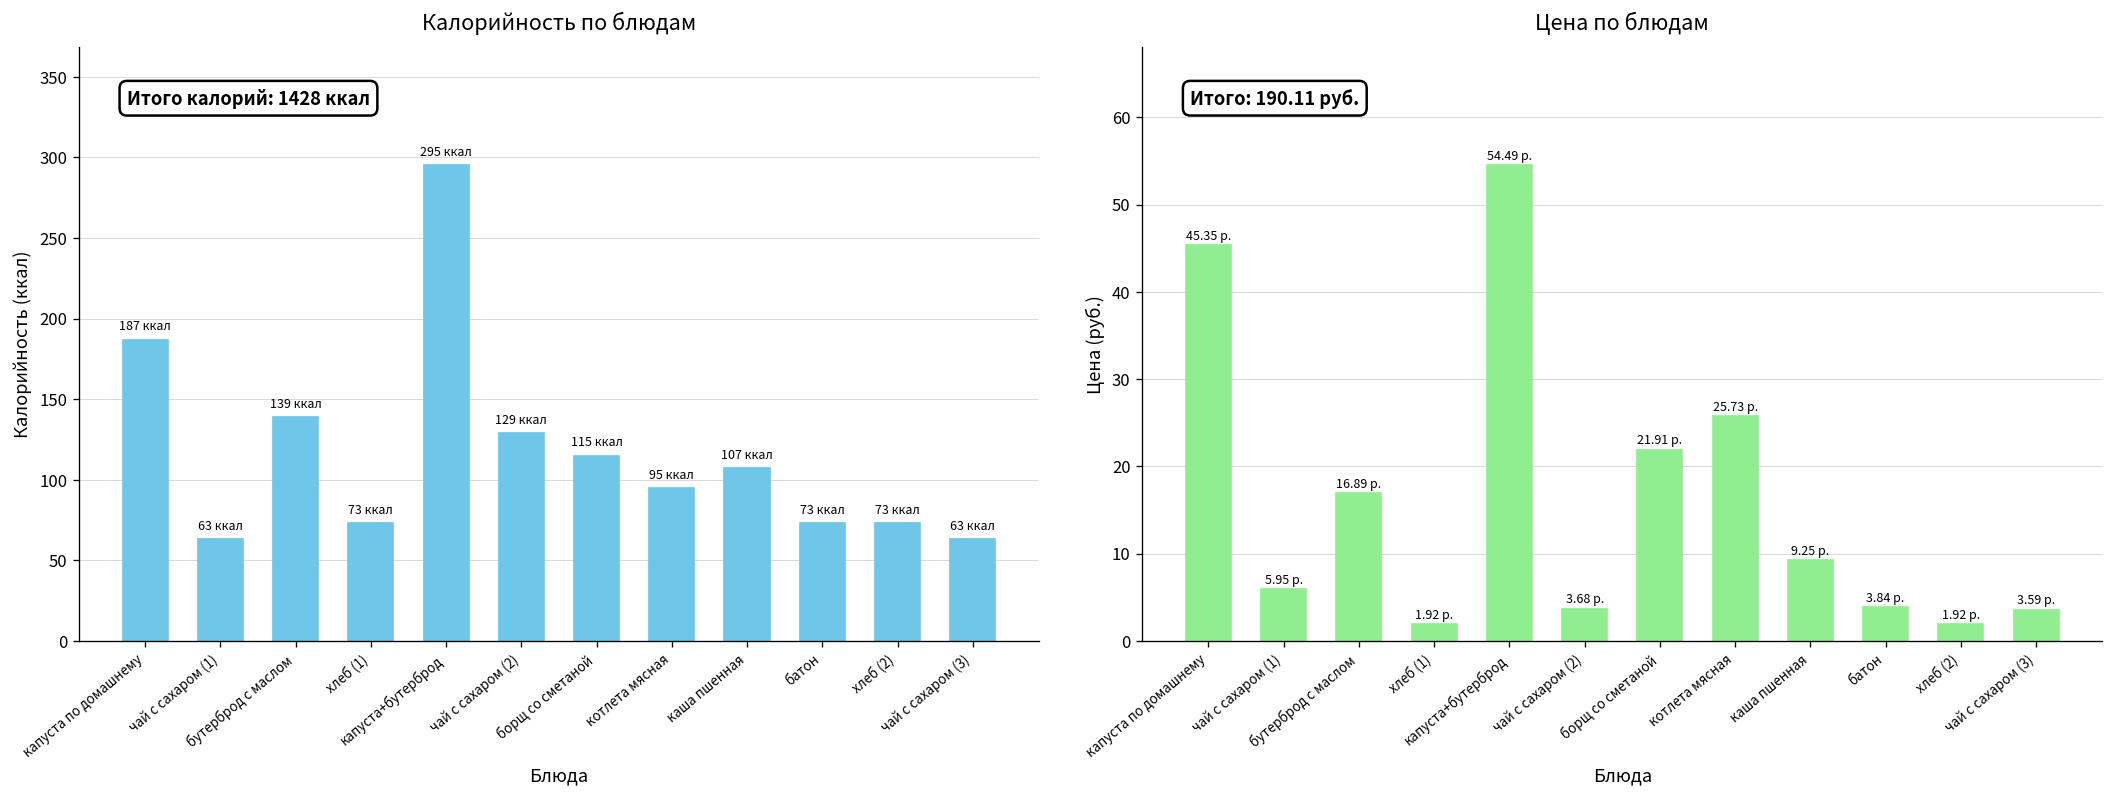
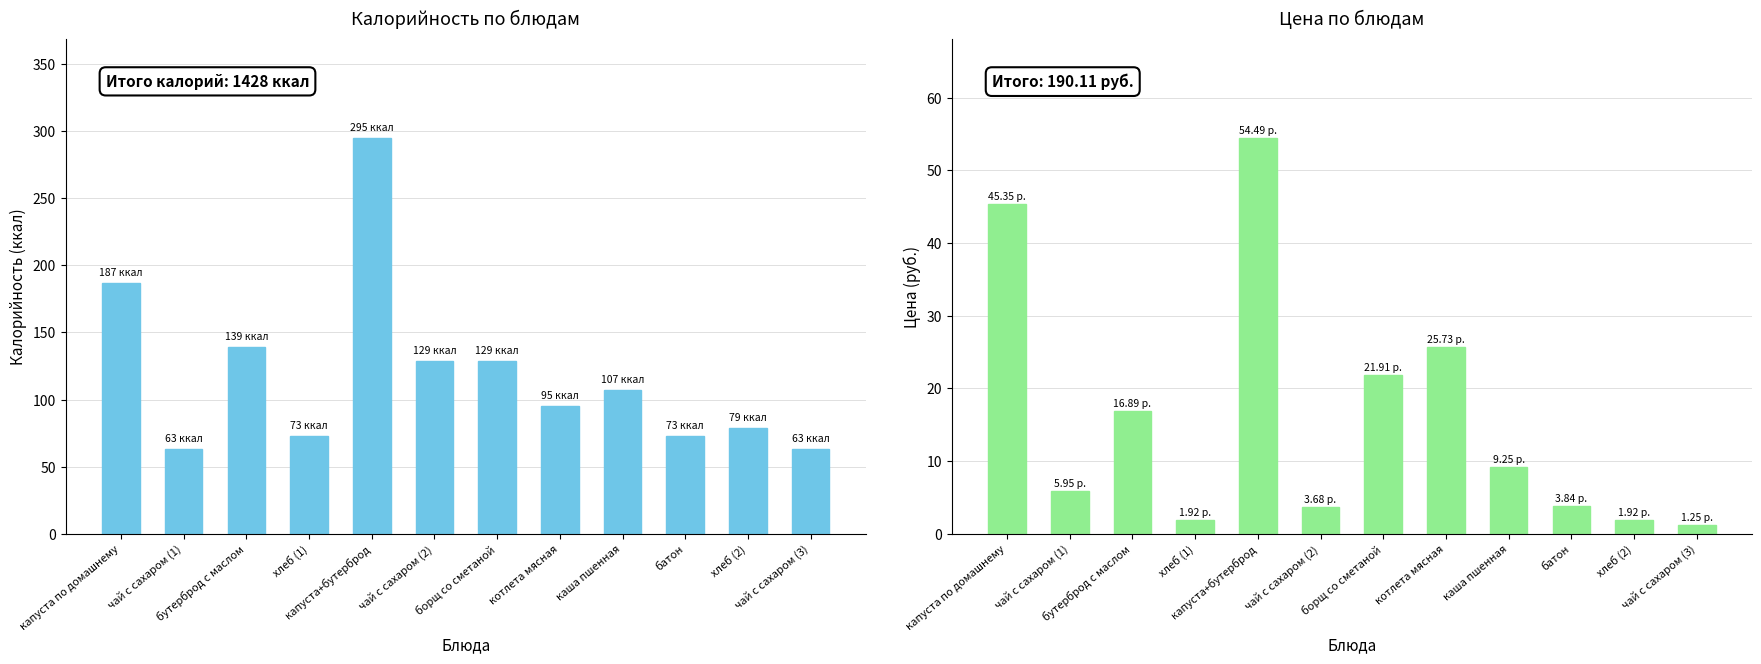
  {
    "Калорийность по блюдам": {
      "капуста по домашнему": 187,
      "чай с сахаром (1)": 63,
      "бутерброд с маслом": 139,
      "хлеб (1)": 73,
      "капуста+бутерброд": 295,
      "чай с сахаром (2)": 129,
-     "борщ со сметаной": 115,
+     "борщ со сметаной": 129,
      "котлета мясная": 95,
      "каша пшенная": 107,
      "батон": 73,
-     "хлеб (2)": 73,
+     "хлеб (2)": 79,
      "чай с сахаром (3)": 63
    },
    "Цена по блюдам": {
      "капуста по домашнему": 45.35,
      "чай с сахаром (1)": 5.95,
      "бутерброд с маслом": 16.89,
      "хлеб (1)": 1.92,
      "капуста+бутерброд": 54.49,
      "чай с сахаром (2)": 3.68,
      "борщ со сметаной": 21.91,
      "котлета мясная": 25.73,
      "каша пшенная": 9.25,
      "батон": 3.84,
      "хлеб (2)": 1.92,
-     "чай с сахаром (3)": 3.59
+     "чай с сахаром (3)": 1.25
    }
  }
